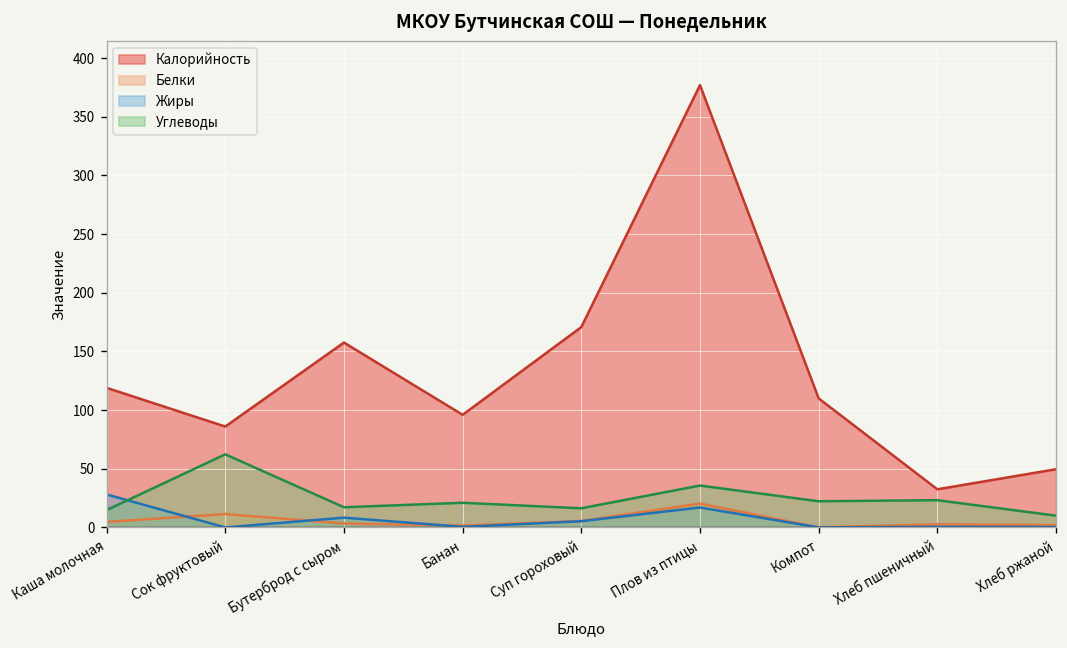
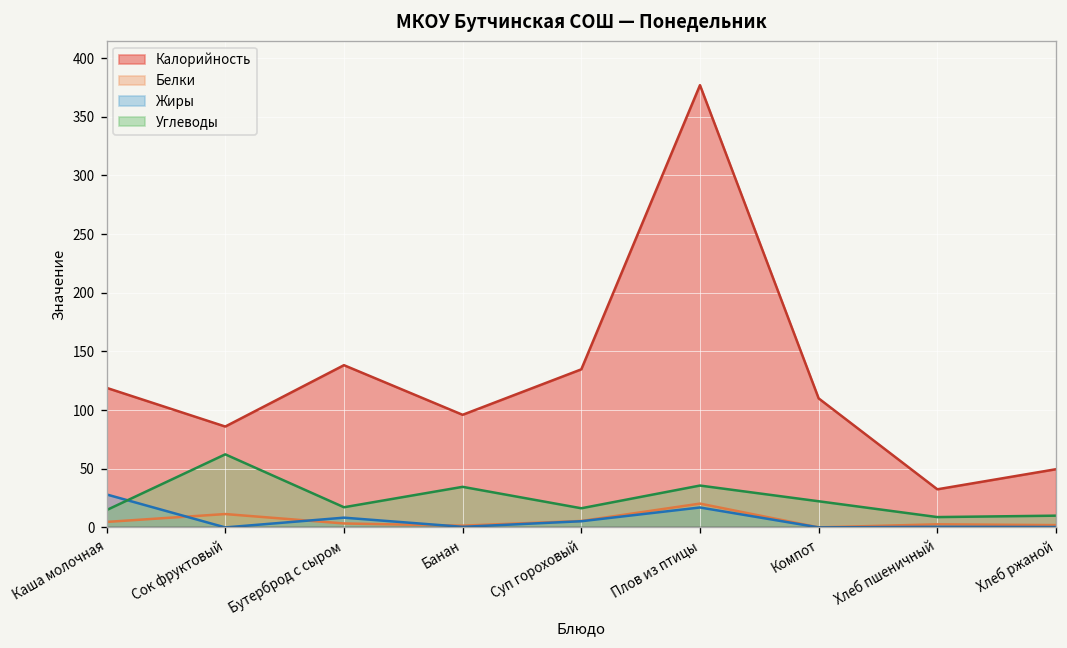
  {
    "Калорийность": {
      "Каша молочная": 120,
      "Сок фруктовый": 90,
-     "Бутерброд с сыром": 160,
+     "Бутерброд с сыром": 140,
      "Банан": 100,
-     "Суп гороховый": 170,
+     "Суп гороховый": 130,
      "Плов из птицы": 380,
      "Компот": 110,
      "Хлеб пшеничный": 30,
      "Хлеб ржаной": 50
    },
    "Белки": {
      "Каша молочная": 0,
      "Сок фруктовый": 10,
      "Бутерброд с сыром": 0,
      "Плов из птицы": 20
    },
    "Жиры": {
      "Каша молочная": 30,
      "Сок фруктовый": 0,
      "Бутерброд с сыром": 10,
      "Плов из птицы": 20
    },
    "Углеводы": {
      "Каша молочная": 10,
      "Сок фруктовый": 60,
      "Бутерброд с сыром": 20,
-     "Банан": 20,
+     "Банан": 30,
      "Суп гороховый": 20,
      "Плов из птицы": 40,
      "Компот": 20,
-     "Хлеб пшеничный": 20,
+     "Хлеб пшеничный": 10,
      "Хлеб ржаной": 10
    }
  }
